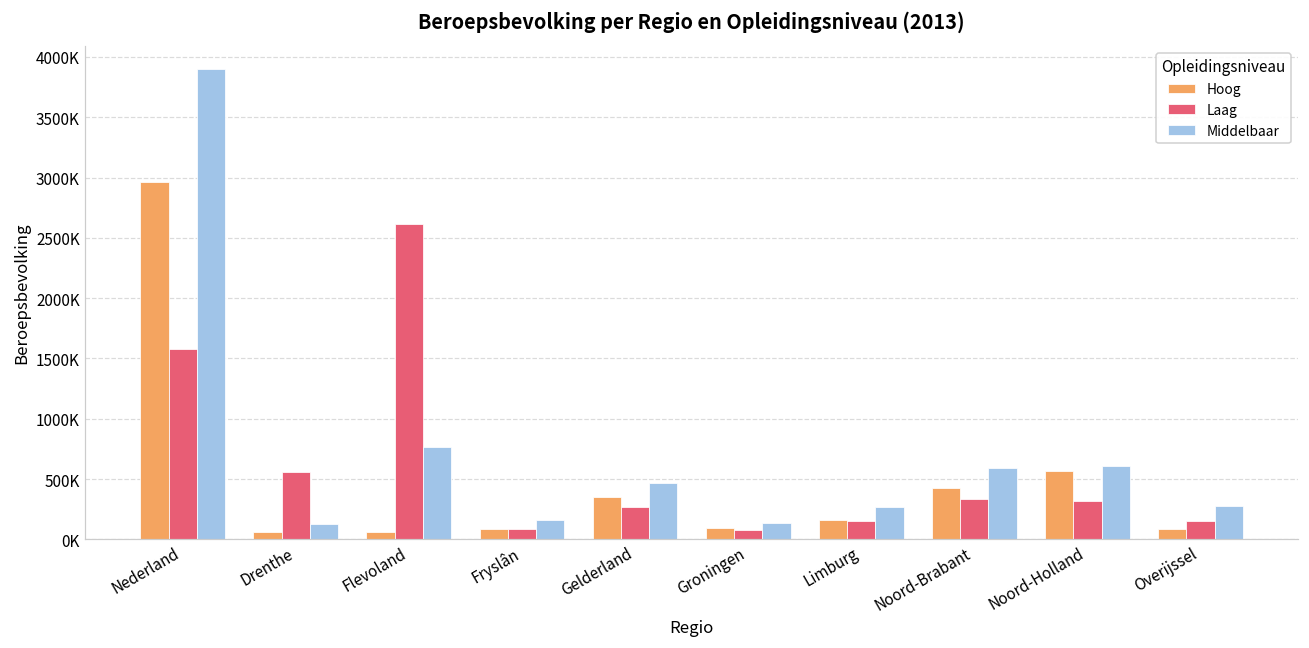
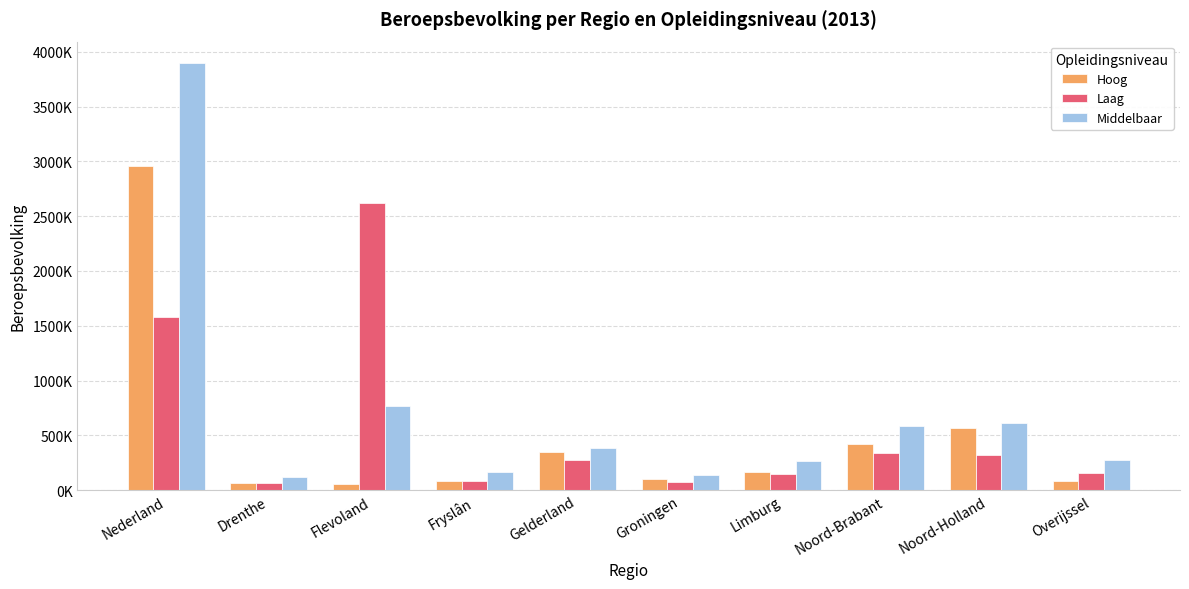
  {
    "Hoog": {
      "Nederland": 2960000,
      "Drenthe": 60000,
      "Flevoland": 60000,
      "Fryslân": 90000,
      "Gelderland": 350000,
      "Groningen": 100000,
      "Limburg": 160000,
      "Noord-Brabant": 420000,
      "Noord-Holland": 560000,
      "Overijssel": 90000
    },
    "Laag": {
      "Nederland": 1580000,
-     "Drenthe": 560000,
+     "Drenthe": 60000,
      "Flevoland": 2620000,
      "Fryslân": 90000,
      "Gelderland": 270000,
      "Groningen": 80000,
      "Limburg": 150000,
      "Noord-Brabant": 340000,
      "Noord-Holland": 320000,
      "Overijssel": 160000
    },
    "Middelbaar": {
      "Nederland": 3900000,
      "Drenthe": 120000,
      "Flevoland": 770000,
      "Fryslân": 160000,
-     "Gelderland": 470000,
+     "Gelderland": 390000,
      "Groningen": 140000,
      "Limburg": 270000,
      "Noord-Brabant": 590000,
      "Noord-Holland": 610000,
      "Overijssel": 280000
    }
  }
